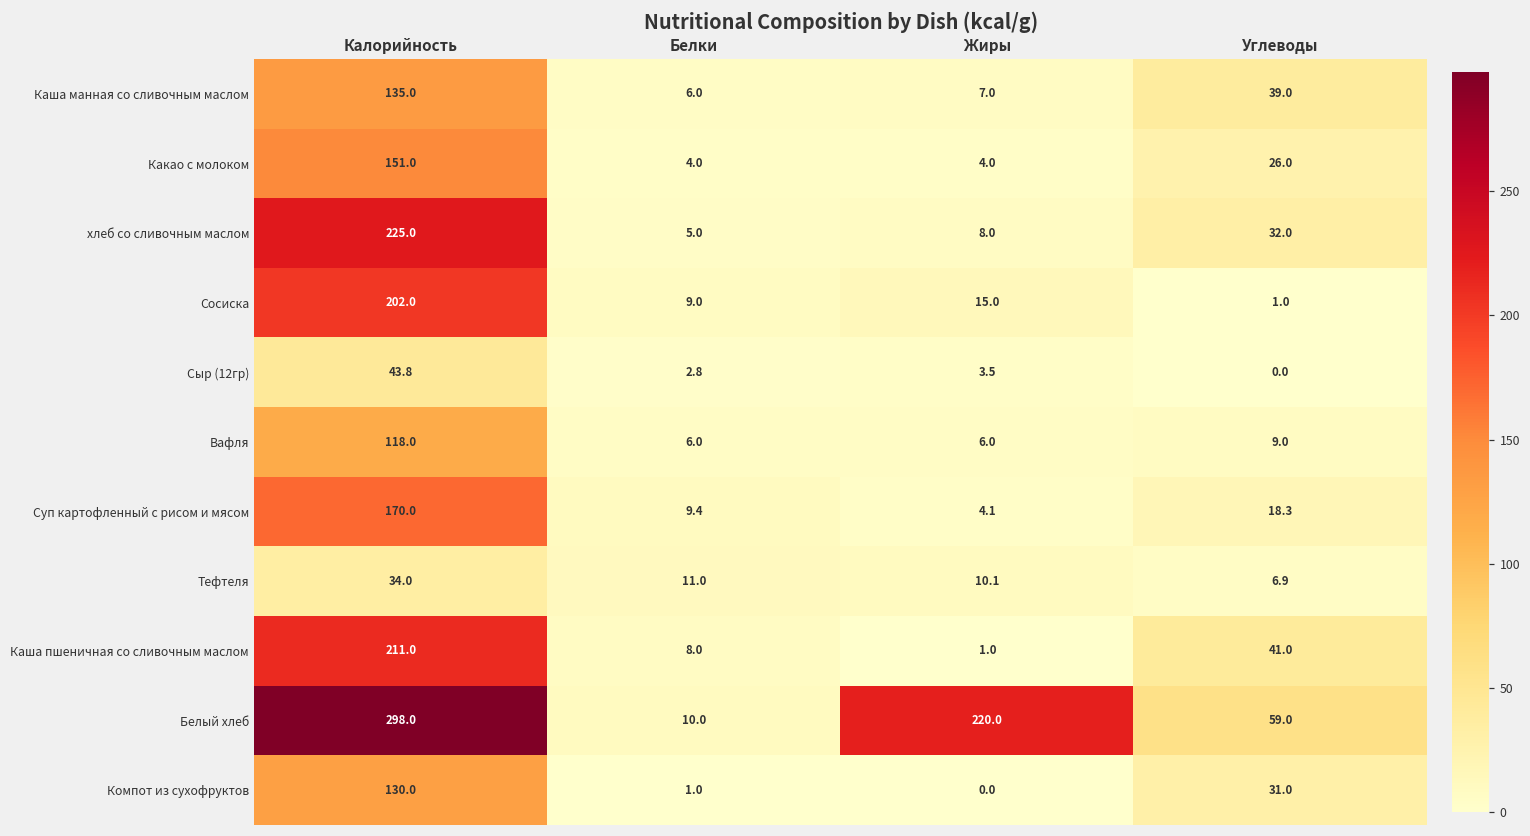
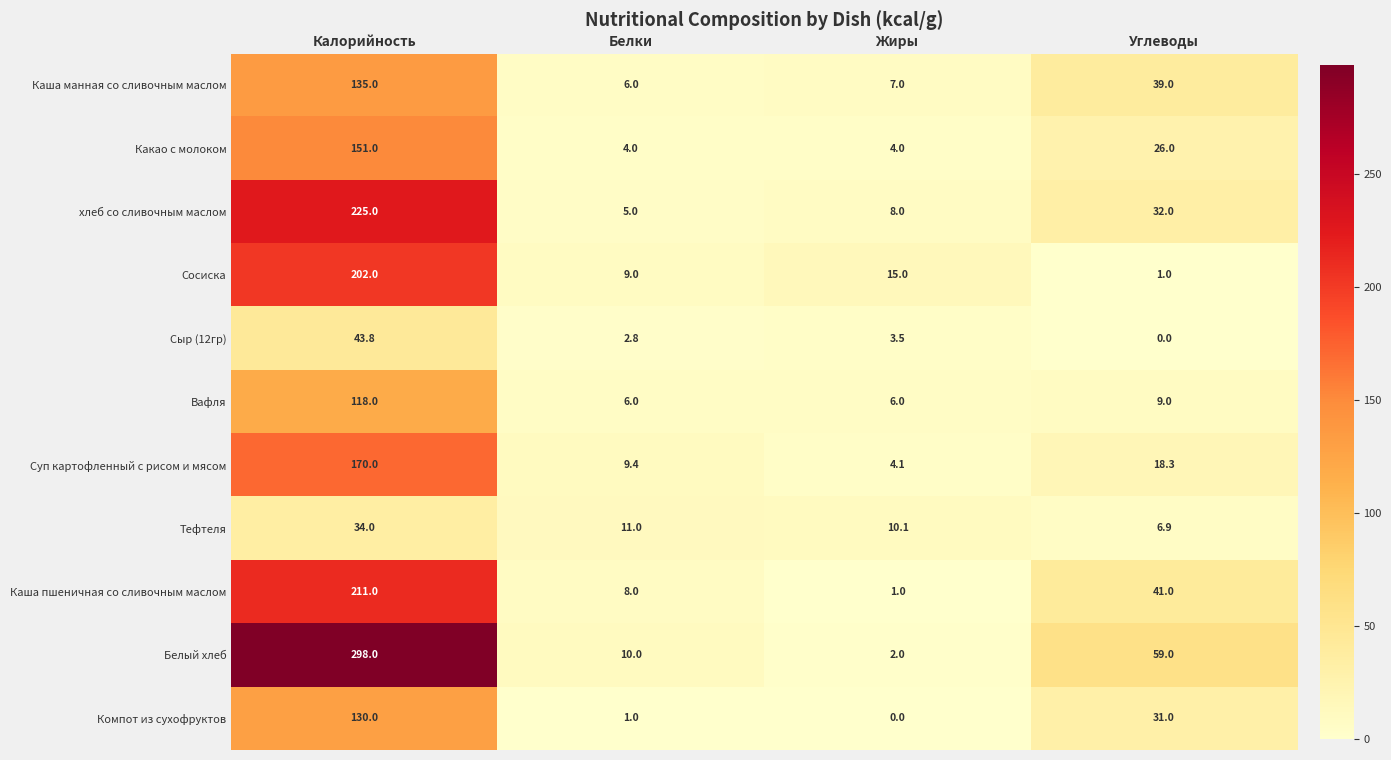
  {
    "Каша манная со сливочным маслом": {
      "Калорийность": 135.0,
      "Белки": 6.0,
      "Жиры": 7.0,
      "Углеводы": 39.0
    },
    "Какао с молоком": {
      "Калорийность": 151.0,
      "Белки": 4.0,
      "Жиры": 4.0,
      "Углеводы": 26.0
    },
    "хлеб со сливочным маслом": {
      "Калорийность": 225.0,
      "Белки": 5.0,
      "Жиры": 8.0,
      "Углеводы": 32.0
    },
    "Сосиска": {
      "Калорийность": 202.0,
      "Белки": 9.0,
      "Жиры": 15.0,
      "Углеводы": 1.0
    },
    "Сыр (12гр)": {
      "Калорийность": 43.8,
      "Белки": 2.8,
      "Жиры": 3.5,
      "Углеводы": 0.0
    },
    "Вафля": {
      "Калорийность": 118.0,
      "Белки": 6.0,
      "Жиры": 6.0,
      "Углеводы": 9.0
    },
    "Суп картофленный с рисом и мясом": {
      "Калорийность": 170.0,
      "Белки": 9.4,
      "Жиры": 4.1,
      "Углеводы": 18.3
    },
    "Тефтеля": {
      "Калорийность": 34.0,
      "Белки": 11.0,
      "Жиры": 10.1,
      "Углеводы": 6.9
    },
    "Каша пшеничная со сливочным маслом": {
      "Калорийность": 211.0,
      "Белки": 8.0,
      "Жиры": 1.0,
      "Углеводы": 41.0
    },
    "Белый хлеб": {
      "Калорийность": 298.0,
      "Белки": 10.0,
-     "Жиры": 220.0,
+     "Жиры": 2.0,
      "Углеводы": 59.0
    },
    "Компот из сухофруктов": {
      "Калорийность": 130.0,
      "Белки": 1.0,
      "Жиры": 0.0,
      "Углеводы": 31.0
    }
  }
